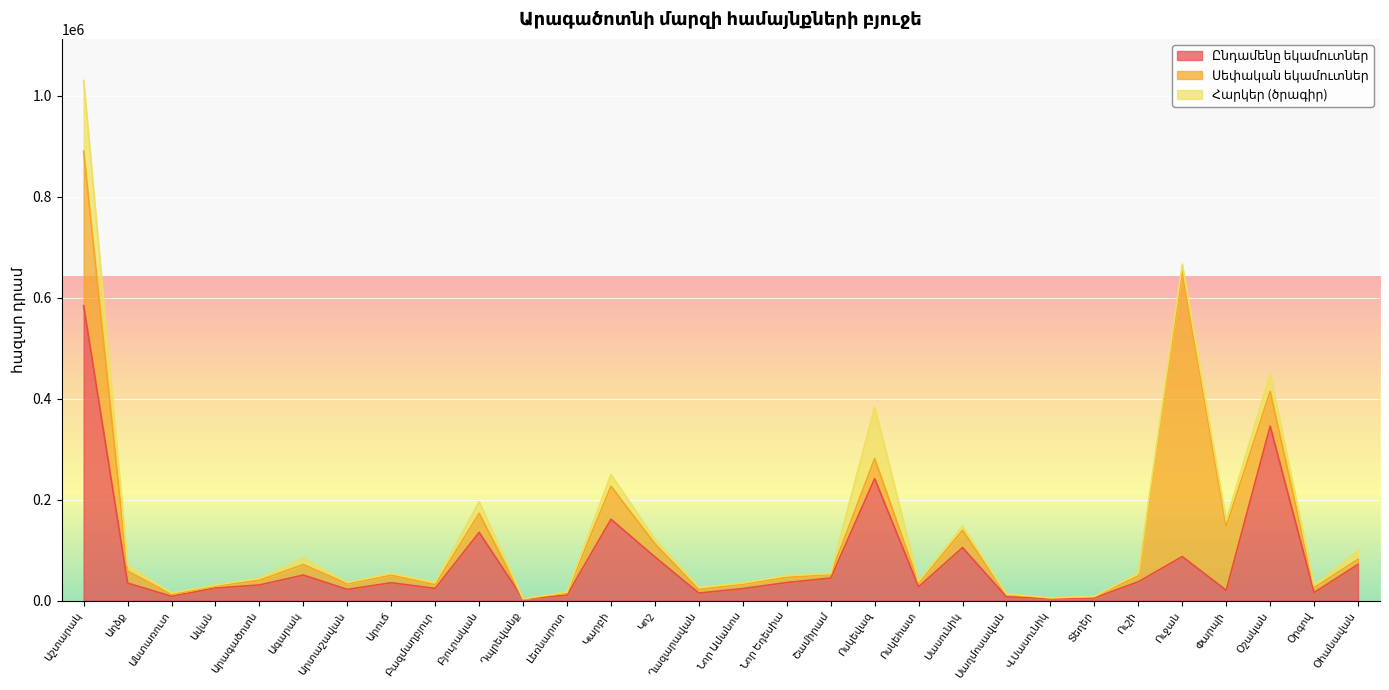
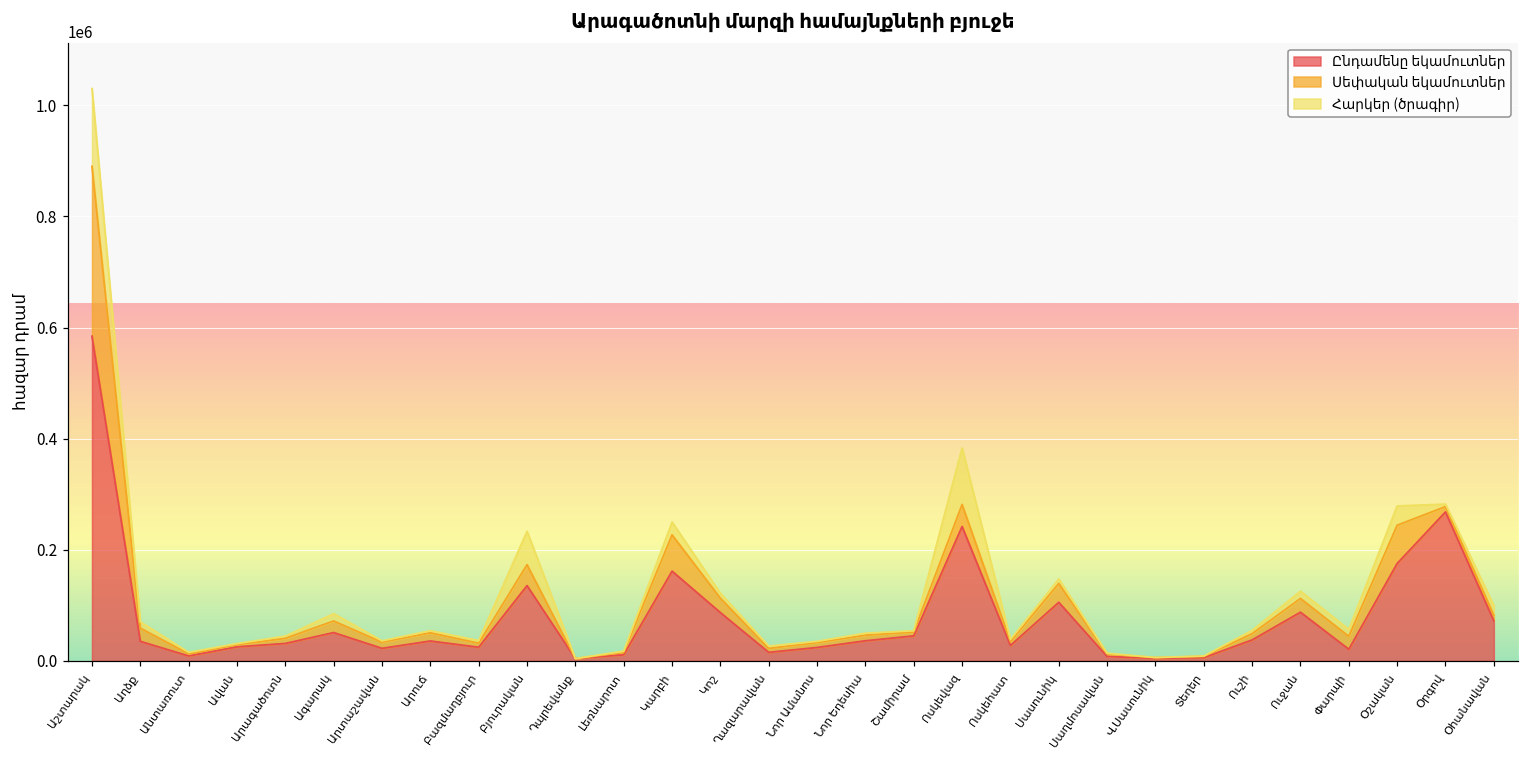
  {
    "Ընդամենը եկամուտներ": {
      "Աշտարակ": 580000,
      "Աղձք": 40000,
      "Արագածոտն": 30000,
      "Ագարակ": 50000,
      "Արտաշավան": 20000,
      "Արուճ": 40000,
      "Բազմաղբյուր": 20000,
      "Բյուրական": 140000,
      "Կարբի": 160000,
      "Կոշ": 90000,
      "Ղազարավան": 20000,
      "Նոր Ամանոս": 20000,
      "Նոր Եդեսիա": 40000,
      "Շամիրամ": 50000,
      "Ոսկեվազ": 240000,
      "Ոսկեհատ": 30000,
      "Սասունիկ": 110000,
      "Ուշի": 40000,
      "Ուջան": 90000,
      "Փարպի": 20000,
-     "Օշական": 350000,
-     "Օրգով": 20000,
+     "Օշական": 180000,
+     "Օրգով": 270000,
      "Օհանավան": 70000
    },
    "Սեփական եկամուտներ": {
      "Աշտարակ": 310000,
      "Աղձք": 20000,
      "Ագարակ": 20000,
      "Բյուրական": 40000,
      "Կարբի": 70000,
      "Կոշ": 30000,
      "Ոսկեվազ": 40000,
      "Սասունիկ": 30000,
      "Ուշի": 10000,
-     "Ուջան": 570000,
-     "Փարպի": 130000,
+     "Ուջան": 20000,
+     "Փարպի": 20000,
      "Օշական": 70000,
      "Օհանավան": 10000
    },
    "Հարկեր (ծրագիր)": {
      "Աշտարակ": 140000,
      "Աղձք": 10000,
      "Ագարակ": 10000,
-     "Բյուրական": 20000,
+     "Բյուրական": 60000,
      "Կարբի": 20000,
      "Կոշ": 10000,
      "Ոսկեվազ": 100000,
      "Սասունիկ": 10000,
      "Ուշի": 10000,
      "Ուջան": 10000,
      "Փարպի": 10000,
      "Օշական": 30000,
      "Օհանավան": 20000
    }
  }
